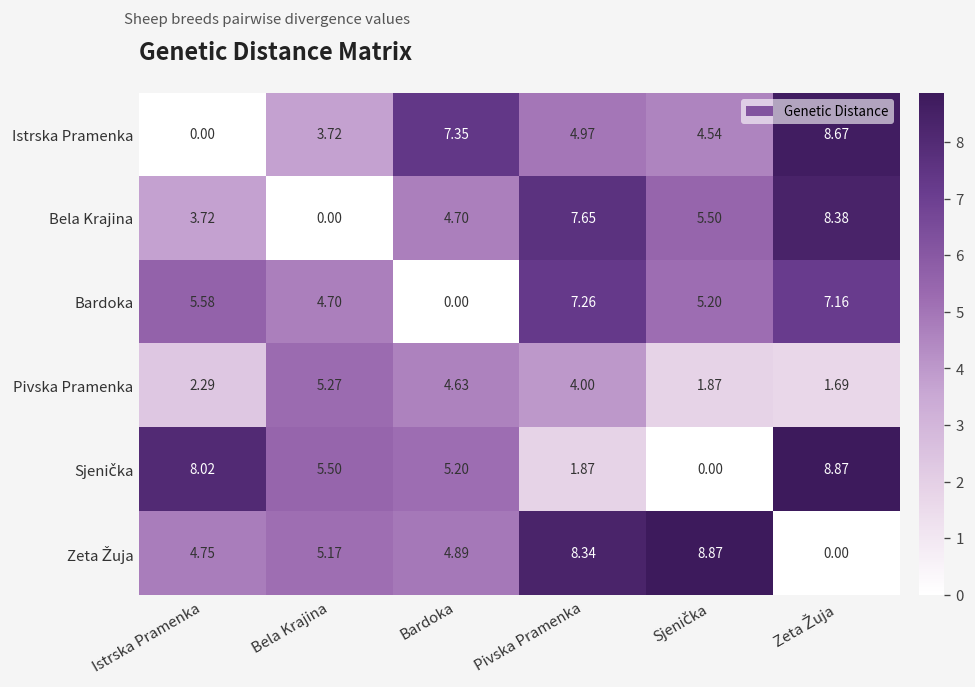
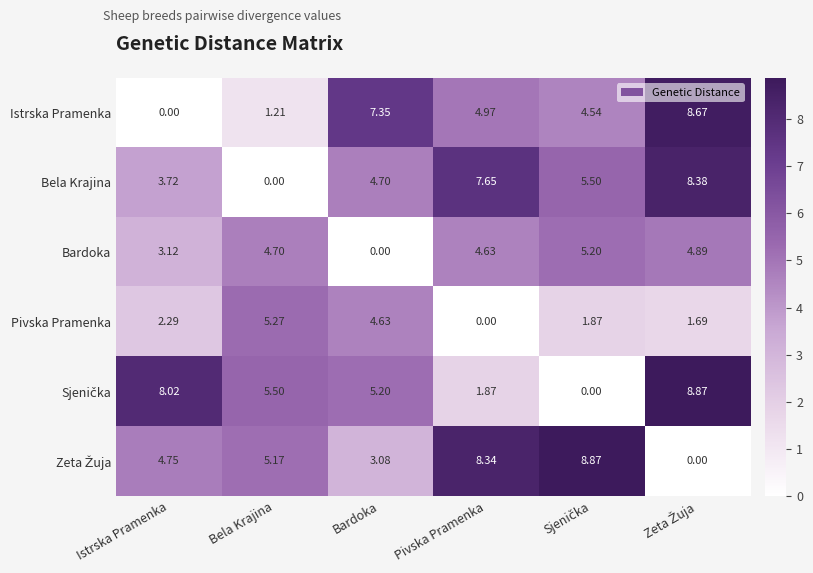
  {
    "Istrska Pramenka": {
      "Istrska Pramenka": 0.00,
-     "Bela Krajina": 3.72,
+     "Bela Krajina": 1.21,
      "Bardoka": 7.35,
      "Pivska Pramenka": 4.97,
      "Sjenička": 4.54,
      "Zeta Žuja": 8.67
    },
    "Bela Krajina": {
      "Istrska Pramenka": 3.72,
      "Bela Krajina": 0.00,
      "Bardoka": 4.70,
      "Pivska Pramenka": 7.65,
      "Sjenička": 5.50,
      "Zeta Žuja": 8.38
    },
    "Bardoka": {
-     "Istrska Pramenka": 5.58,
+     "Istrska Pramenka": 3.12,
      "Bela Krajina": 4.70,
      "Bardoka": 0.00,
-     "Pivska Pramenka": 7.26,
+     "Pivska Pramenka": 4.63,
      "Sjenička": 5.20,
-     "Zeta Žuja": 7.16
+     "Zeta Žuja": 4.89
    },
    "Pivska Pramenka": {
      "Istrska Pramenka": 2.29,
      "Bela Krajina": 5.27,
      "Bardoka": 4.63,
-     "Pivska Pramenka": 4.00,
+     "Pivska Pramenka": 0.00,
      "Sjenička": 1.87,
      "Zeta Žuja": 1.69
    },
    "Sjenička": {
      "Istrska Pramenka": 8.02,
      "Bela Krajina": 5.50,
      "Bardoka": 5.20,
      "Pivska Pramenka": 1.87,
      "Sjenička": 0.00,
      "Zeta Žuja": 8.87
    },
    "Zeta Žuja": {
      "Istrska Pramenka": 4.75,
      "Bela Krajina": 5.17,
-     "Bardoka": 4.89,
+     "Bardoka": 3.08,
      "Pivska Pramenka": 8.34,
      "Sjenička": 8.87,
      "Zeta Žuja": 0.00
    }
  }
